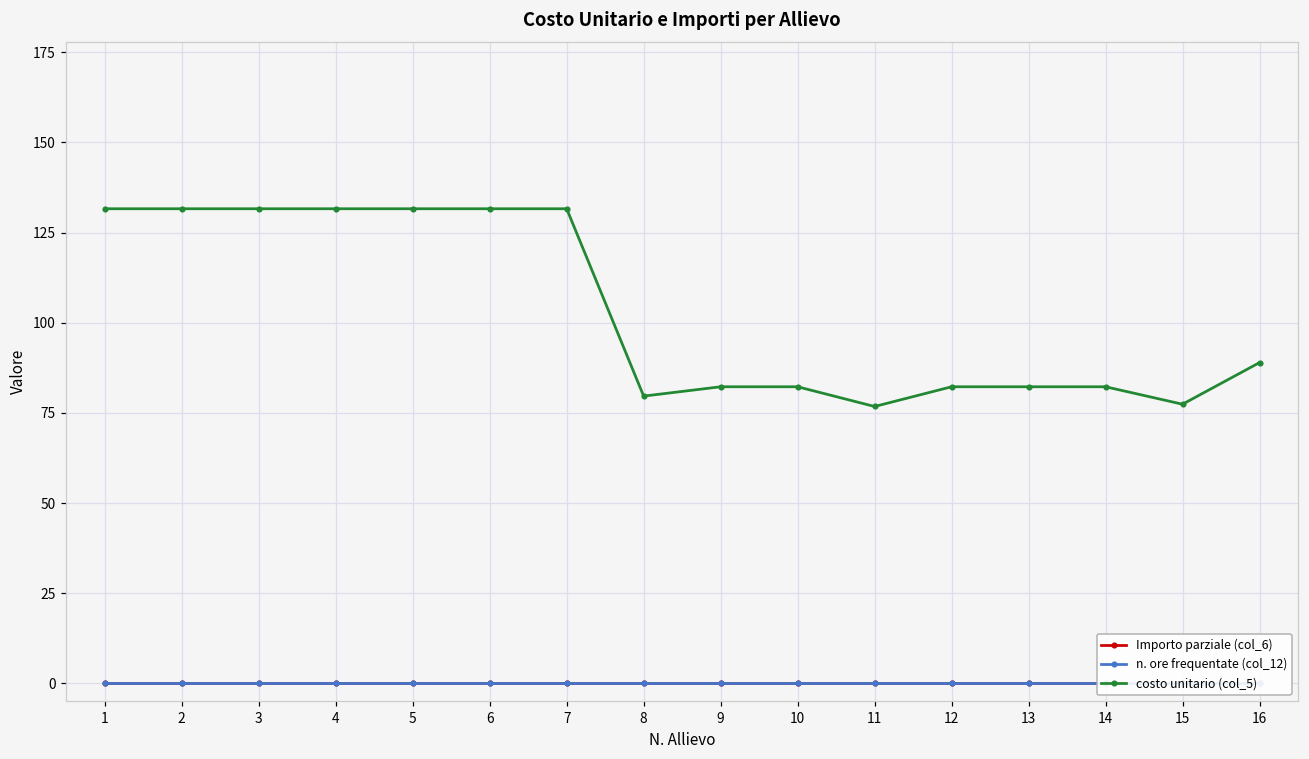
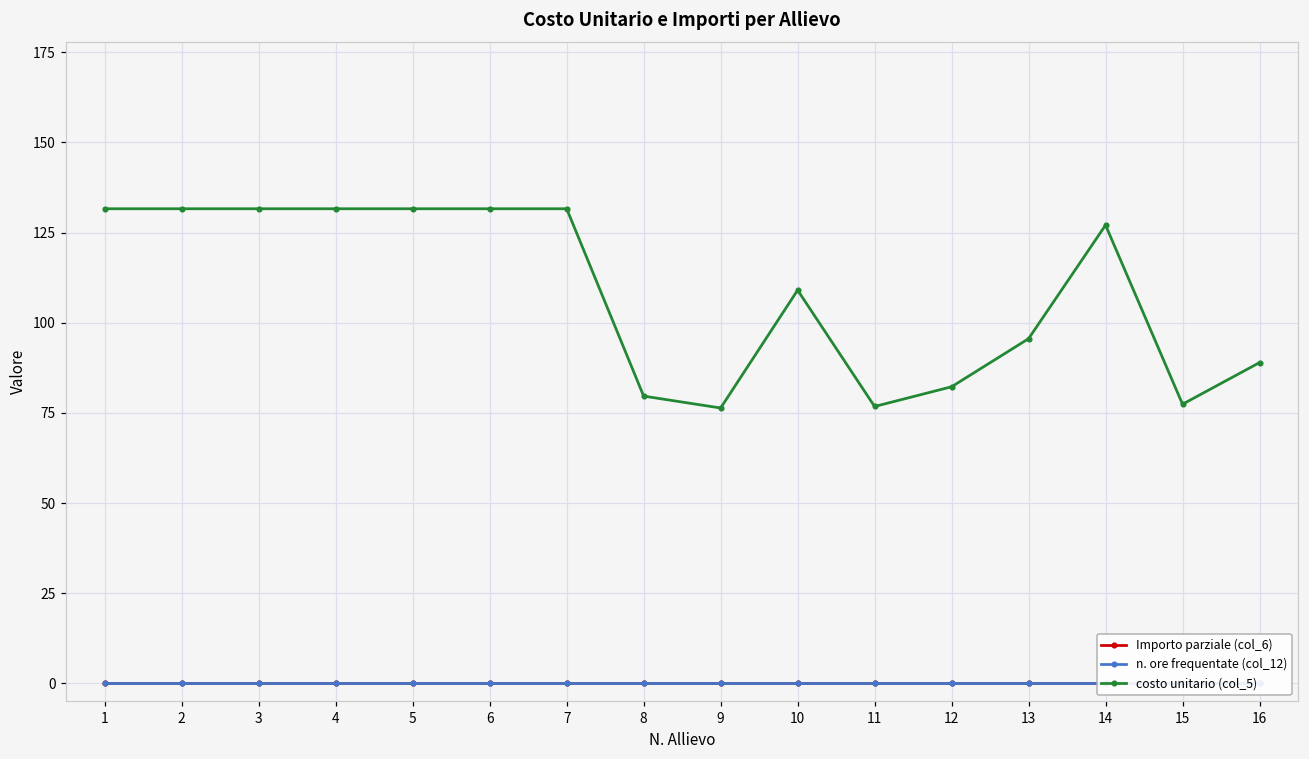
  {
    "n. ore frequentate (col_12)": {
      "1": 0,
      "2": 0,
      "3": 0,
      "4": 0,
      "5": 0,
      "6": 0,
      "7": 0,
      "8": 0,
      "9": 0,
      "10": 0,
      "11": 0,
      "12": 0,
      "13": 0
    },
    "costo unitario (col_5)": {
      "1": 132,
      "2": 132,
      "3": 132,
      "4": 132,
      "5": 132,
      "6": 132,
      "7": 132,
      "8": 80,
-     "9": 82,
-     "10": 82,
+     "9": 76,
+     "10": 109,
      "11": 77,
      "12": 82,
-     "13": 82,
-     "14": 82,
+     "13": 96,
+     "14": 127,
      "15": 77,
      "16": 89
    }
  }
